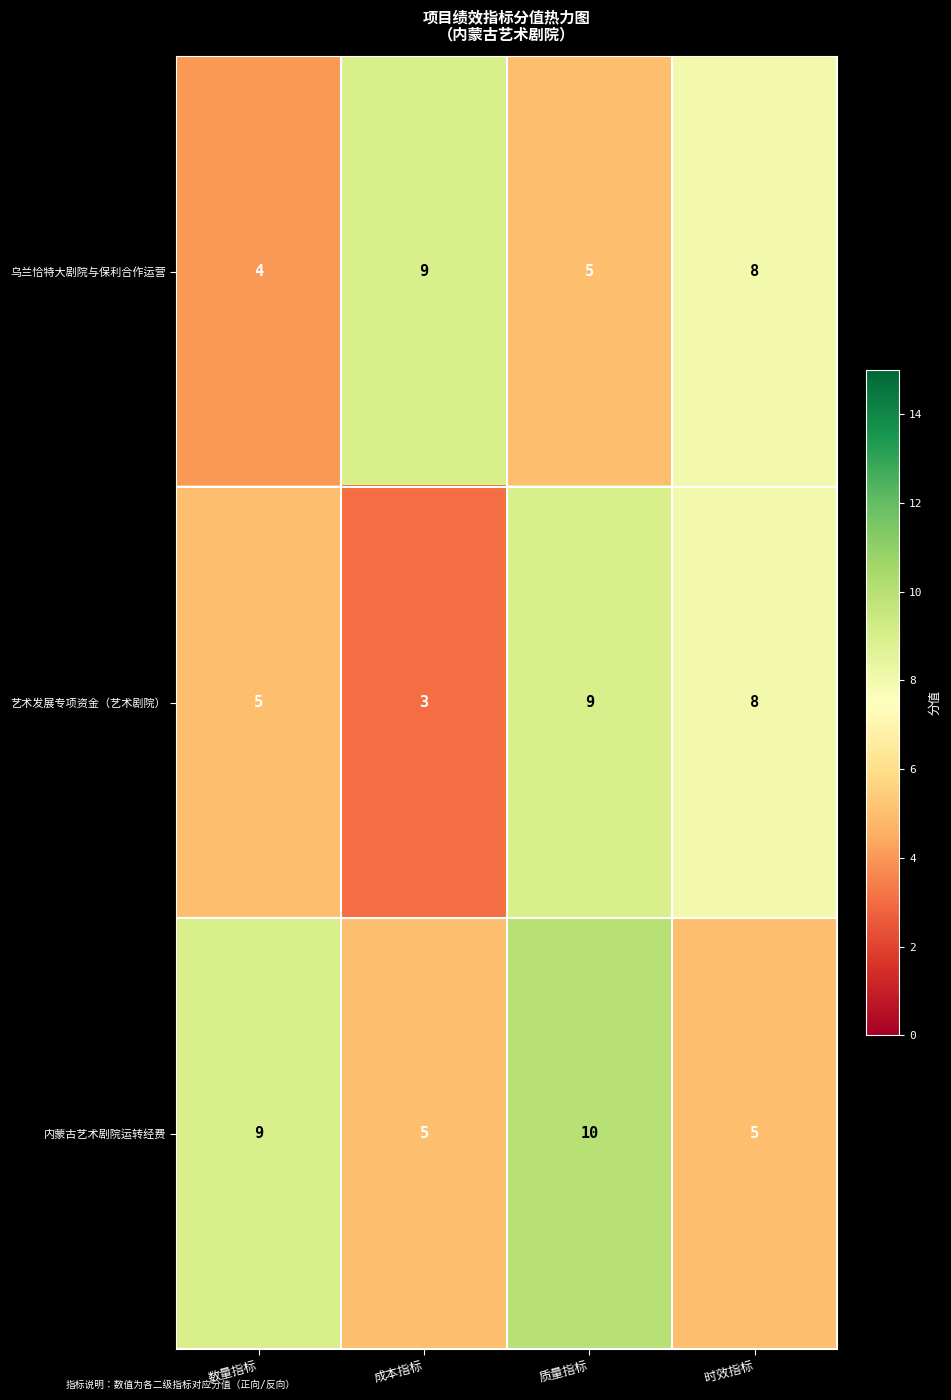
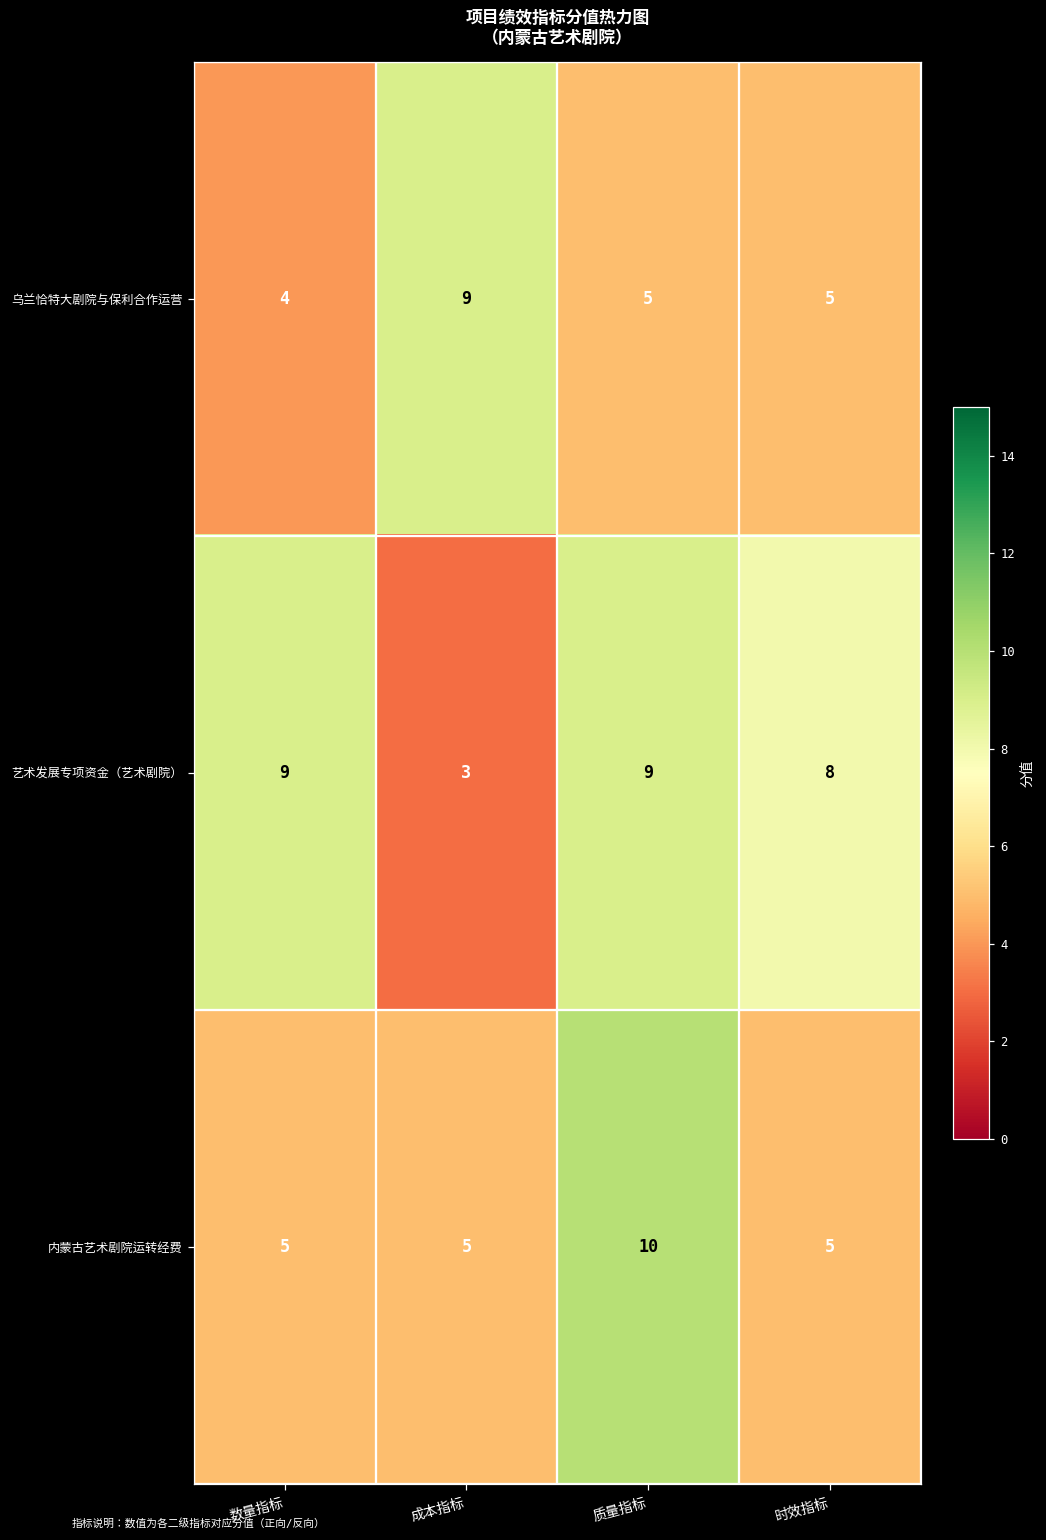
  {
    "乌兰恰特大剧院与保利合作运营": {
      "数量指标": 4,
      "成本指标": 9,
      "质量指标": 5,
-     "时效指标": 8
+     "时效指标": 5
    },
    "艺术发展专项资金（艺术剧院）": {
-     "数量指标": 5,
+     "数量指标": 9,
      "成本指标": 3,
      "质量指标": 9,
      "时效指标": 8
    },
    "内蒙古艺术剧院运转经费": {
-     "数量指标": 9,
+     "数量指标": 5,
      "成本指标": 5,
      "质量指标": 10,
      "时效指标": 5
    }
  }
